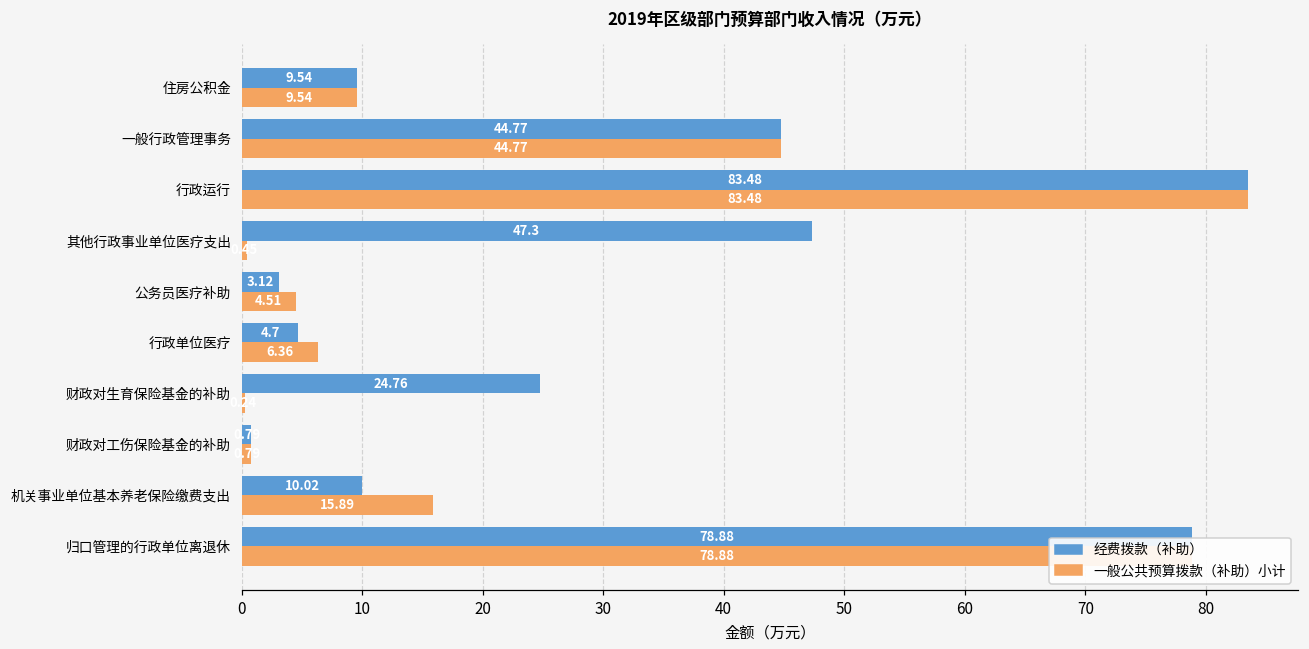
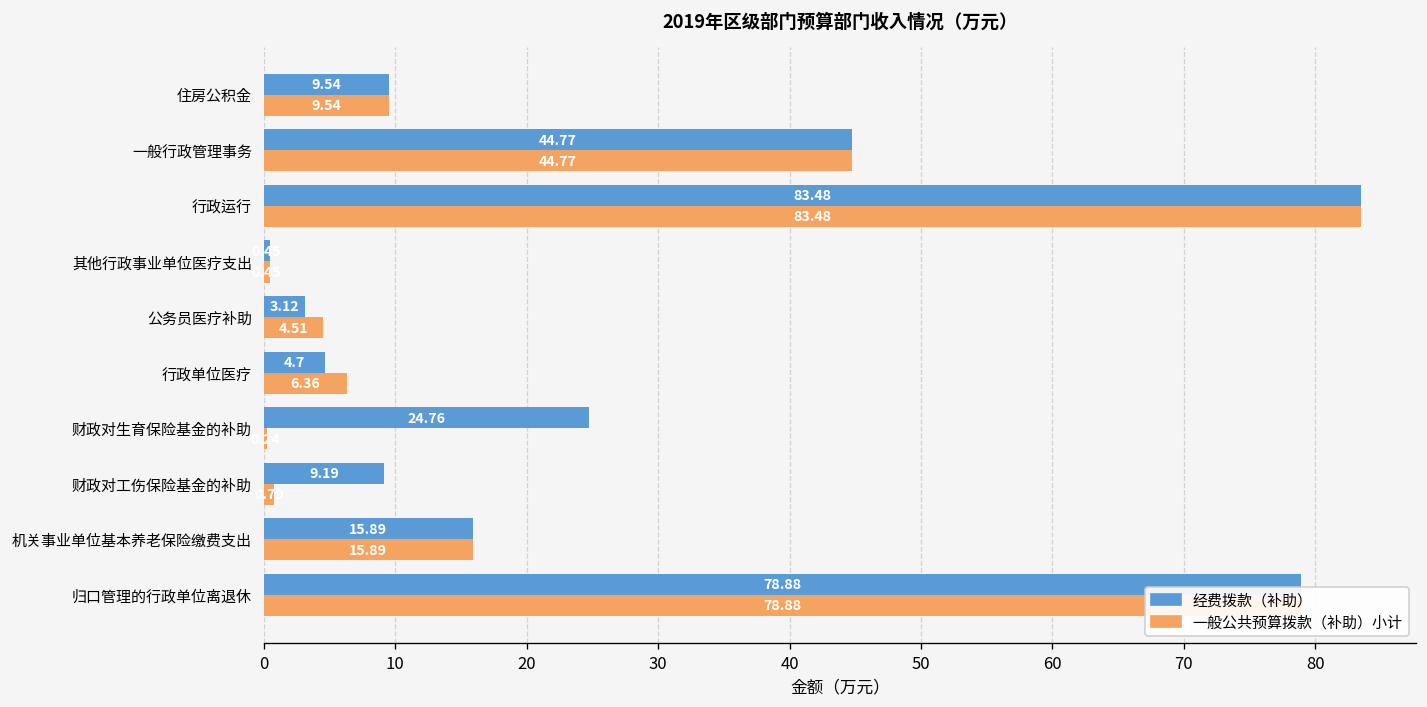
  {
    "经费拨款（补助）": {
      "住房公积金": 9.54,
      "一般行政管理事务": 44.77,
      "行政运行": 83.48,
-     "其他行政事业单位医疗支出": 47.3,
+     "其他行政事业单位医疗支出": 0.5,
      "公务员医疗补助": 3.12,
      "行政单位医疗": 4.7,
      "财政对生育保险基金的补助": 24.76,
-     "财政对工伤保险基金的补助": 0.8,
-     "机关事业单位基本养老保险缴费支出": 10.02,
+     "财政对工伤保险基金的补助": 9.2,
+     "机关事业单位基本养老保险缴费支出": 15.89,
      "归口管理的行政单位离退休": 78.88
    },
    "一般公共预算拨款（补助）小计": {
      "住房公积金": 9.54,
      "一般行政管理事务": 44.77,
      "行政运行": 83.48,
      "公务员医疗补助": 4.51,
      "行政单位医疗": 6.36,
      "机关事业单位基本养老保险缴费支出": 15.89
    }
  }
